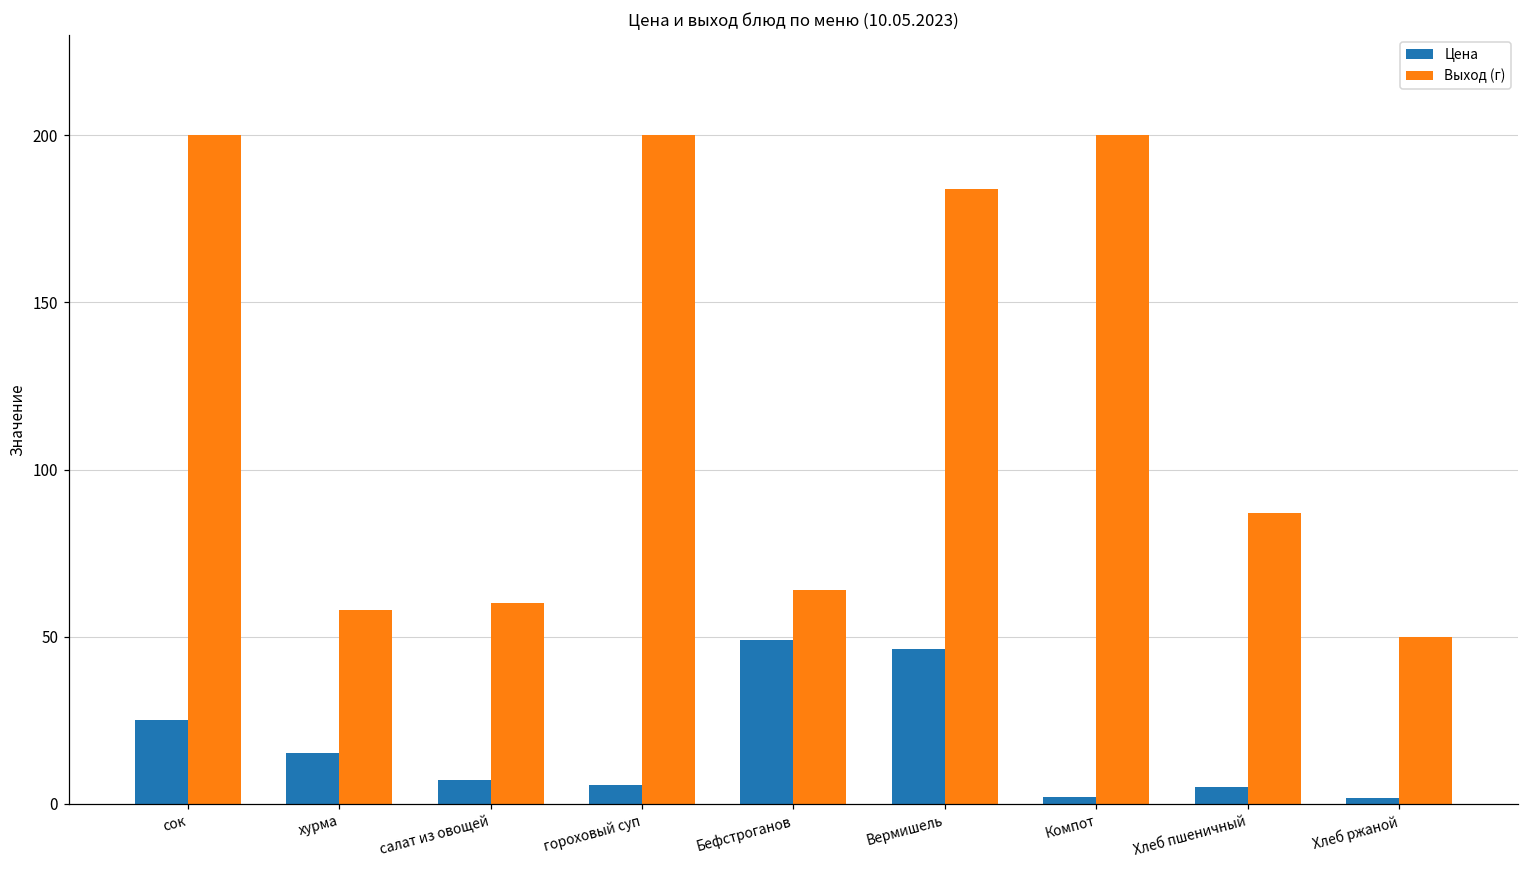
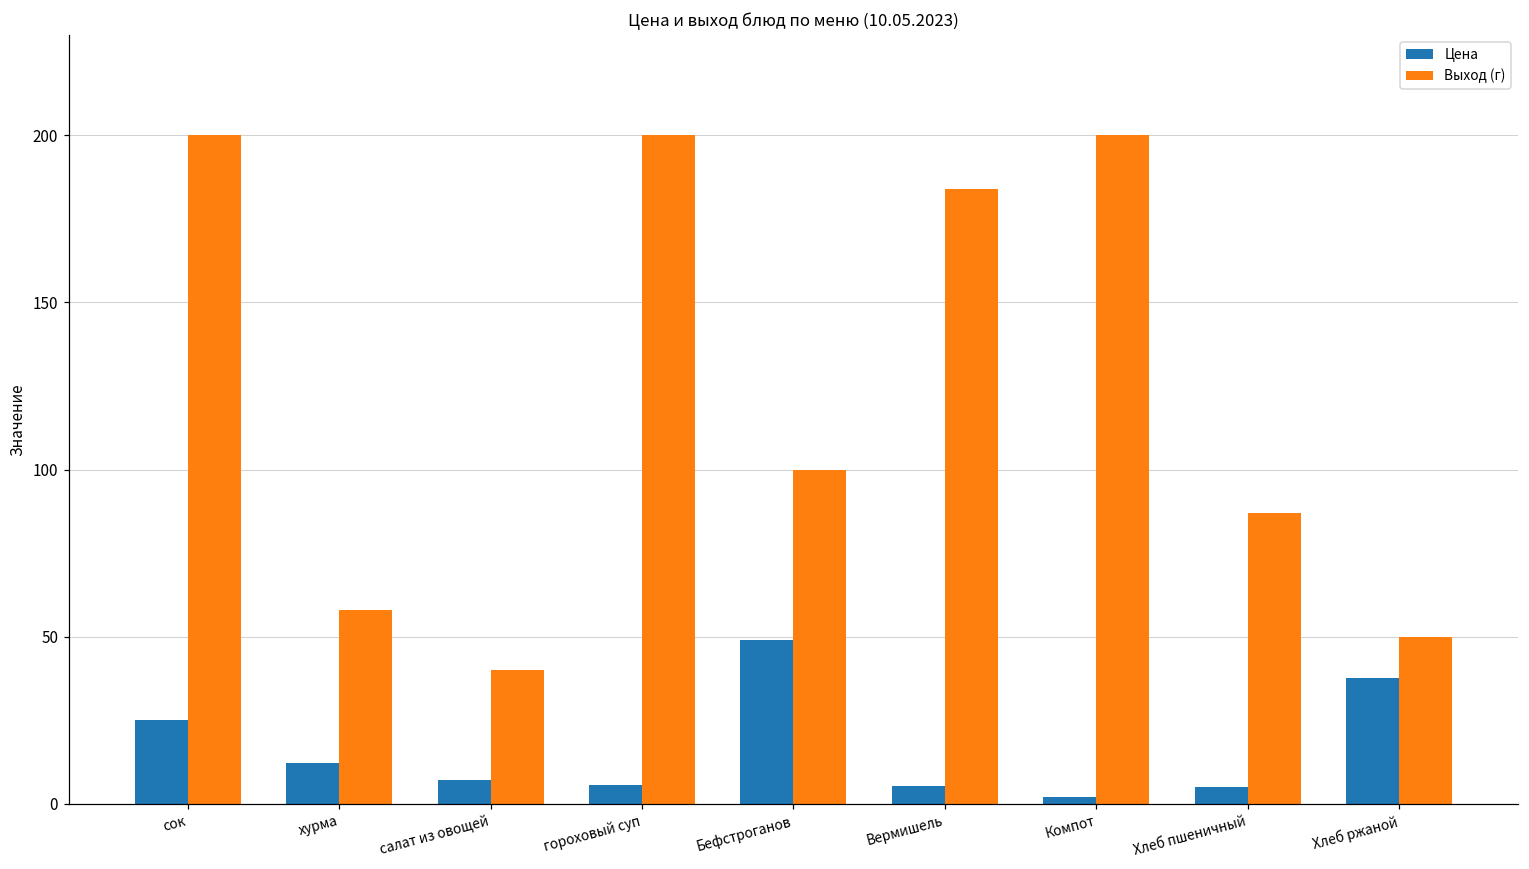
  {
    "Цена": {
      "сок": 25,
-     "хурма": 15,
+     "хурма": 12,
      "салат из овощей": 7,
      "гороховый суп": 5,
      "Бефстроганов": 49,
-     "Вермишель": 46,
+     "Вермишель": 5,
      "Компот": 2,
      "Хлеб пшеничный": 5,
-     "Хлеб ржаной": 2
+     "Хлеб ржаной": 37
    },
    "Выход (г)": {
      "сок": 200,
      "хурма": 58,
-     "салат из овощей": 60,
+     "салат из овощей": 40,
      "гороховый суп": 200,
-     "Бефстроганов": 64,
+     "Бефстроганов": 100,
      "Вермишель": 184,
      "Компот": 200,
      "Хлеб пшеничный": 87,
      "Хлеб ржаной": 50
    }
  }
